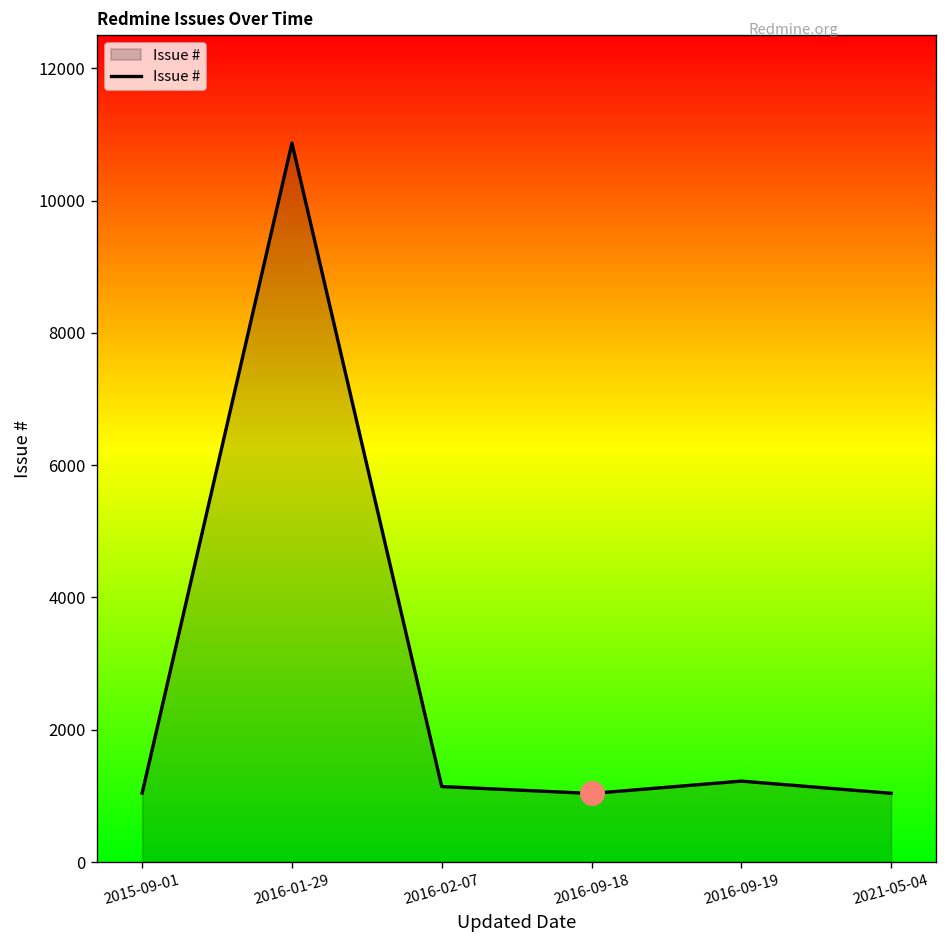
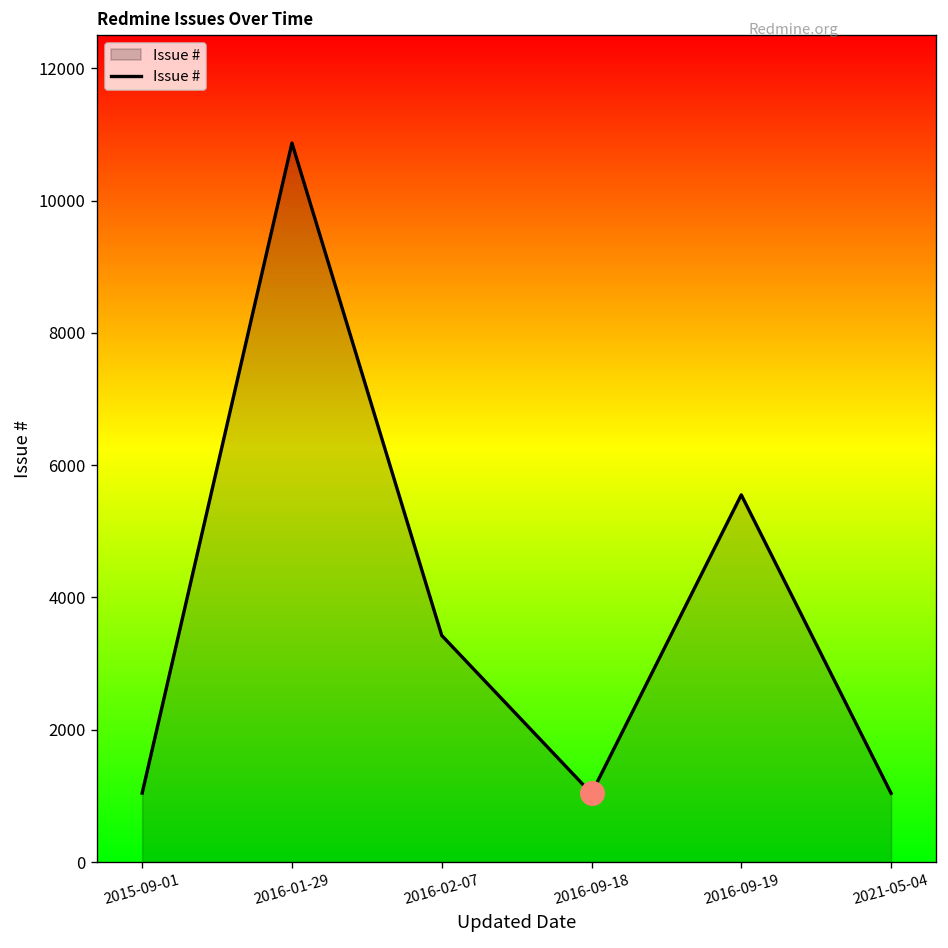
  {
    "Issue #": {
      "2015-09-01": 1000,
      "2016-01-29": 10900,
-     "2016-02-07": 1100,
-     "2016-09-19": 1200,
+     "2016-02-07": 3400,
+     "2016-09-19": 5600,
      "2021-05-04": 1000
    }
  }
